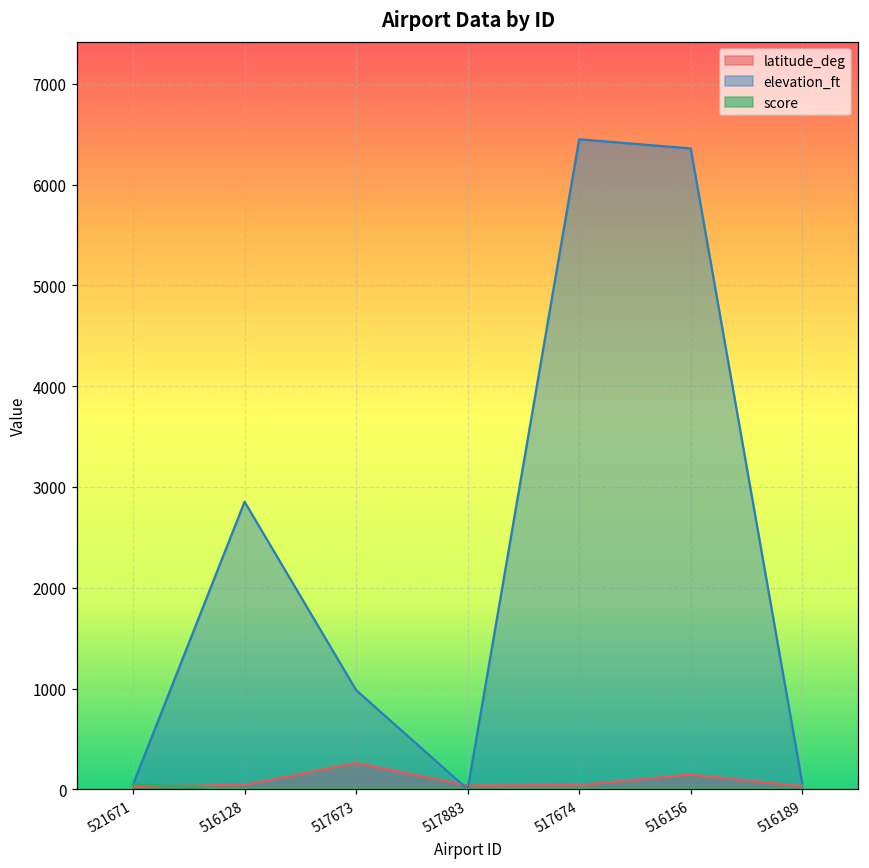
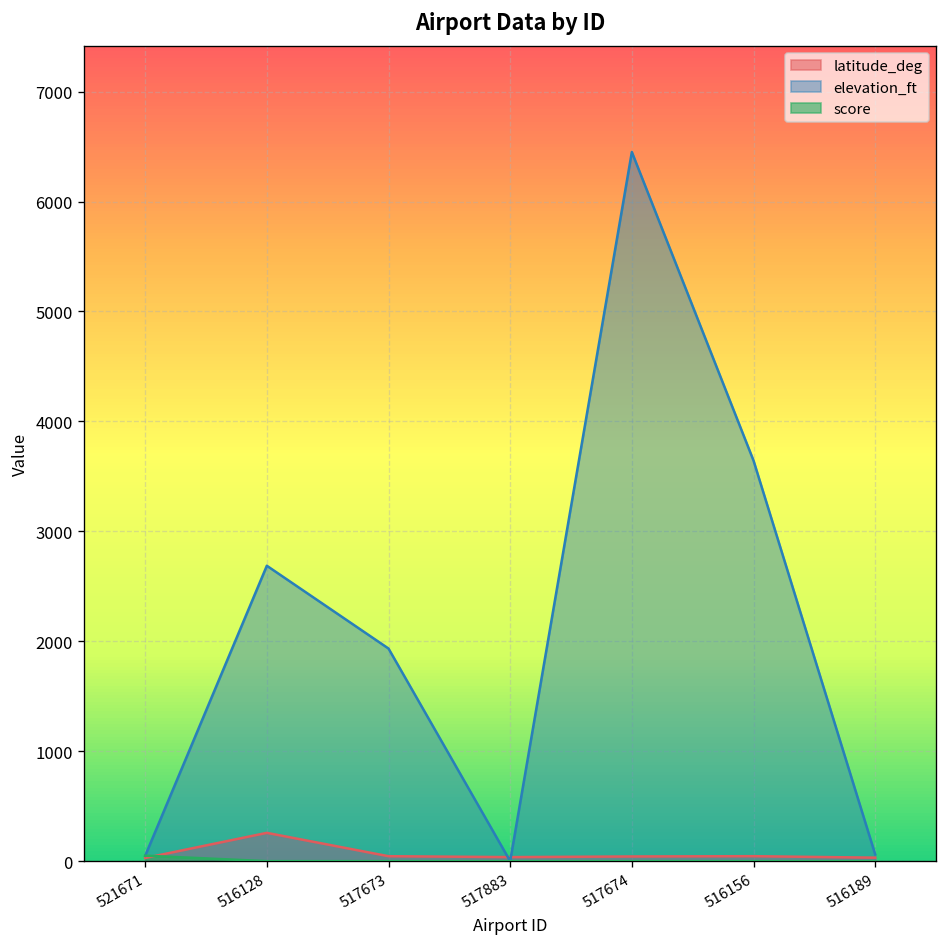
  {
    "latitude_deg": {
-     "516128": 0,
-     "517673": 300,
+     "516128": 300,
+     "517673": 0,
      "517883": 0,
      "517674": 0,
-     "516156": 100,
+     "516156": 0,
      "516189": 0
    },
    "elevation_ft": {
-     "516128": 2900,
-     "517673": 1000,
+     "516128": 2700,
+     "517673": 1900,
      "517674": 6500,
-     "516156": 6400,
+     "516156": 3600,
      "516189": 100
    },
    "score": {
      "516128": 0,
      "517673": 0,
      "517674": 0,
      "516156": 0,
      "516189": 0
    }
  }
